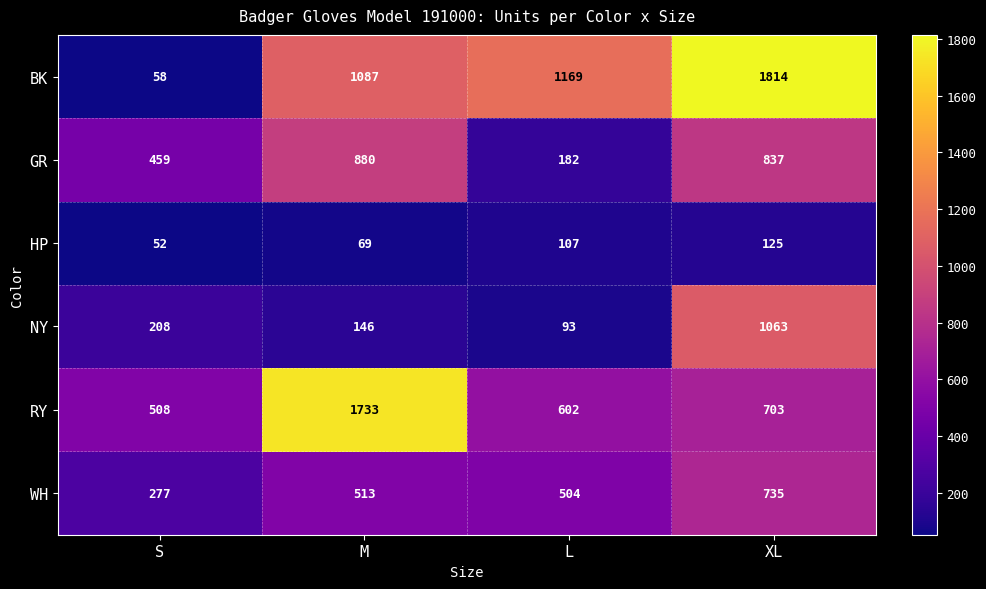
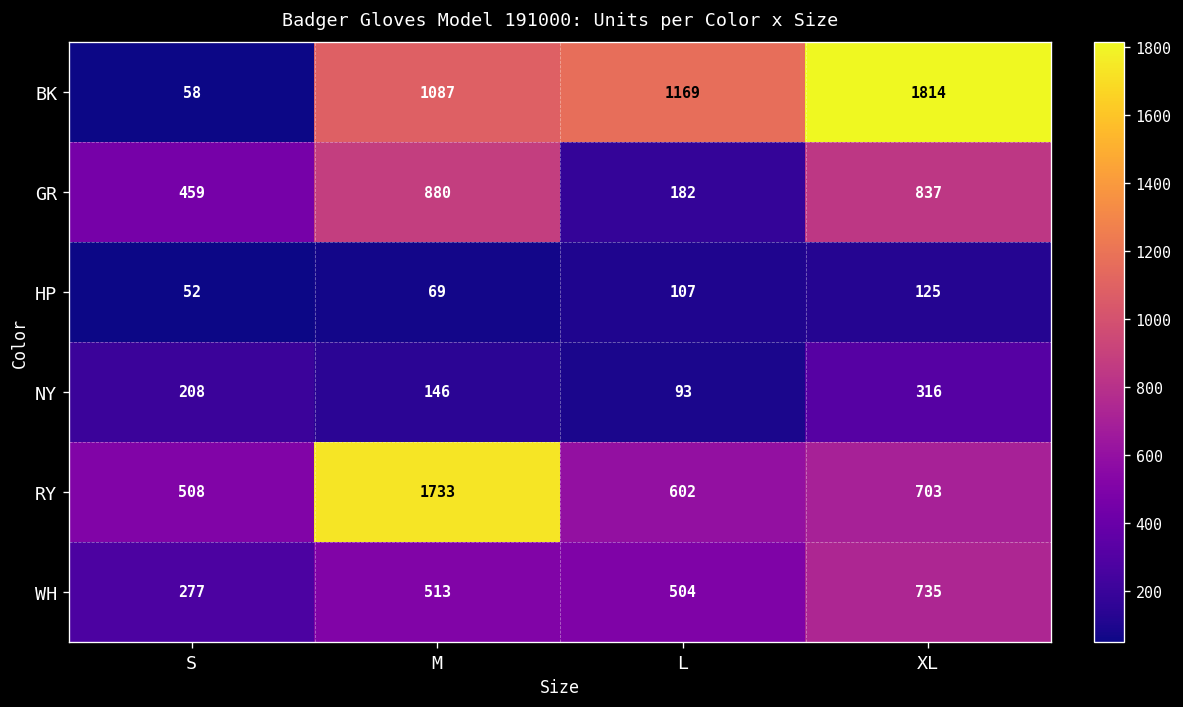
  {
    "BK": {
      "S": 58,
      "M": 1087,
      "L": 1169,
      "XL": 1814
    },
    "GR": {
      "S": 459,
      "M": 880,
      "L": 182,
      "XL": 837
    },
    "HP": {
      "S": 52,
      "M": 69,
      "L": 107,
      "XL": 125
    },
    "NY": {
      "S": 208,
      "M": 146,
      "L": 93,
-     "XL": 1063
+     "XL": 316
    },
    "RY": {
      "S": 508,
      "M": 1733,
      "L": 602,
      "XL": 703
    },
    "WH": {
      "S": 277,
      "M": 513,
      "L": 504,
      "XL": 735
    }
  }
